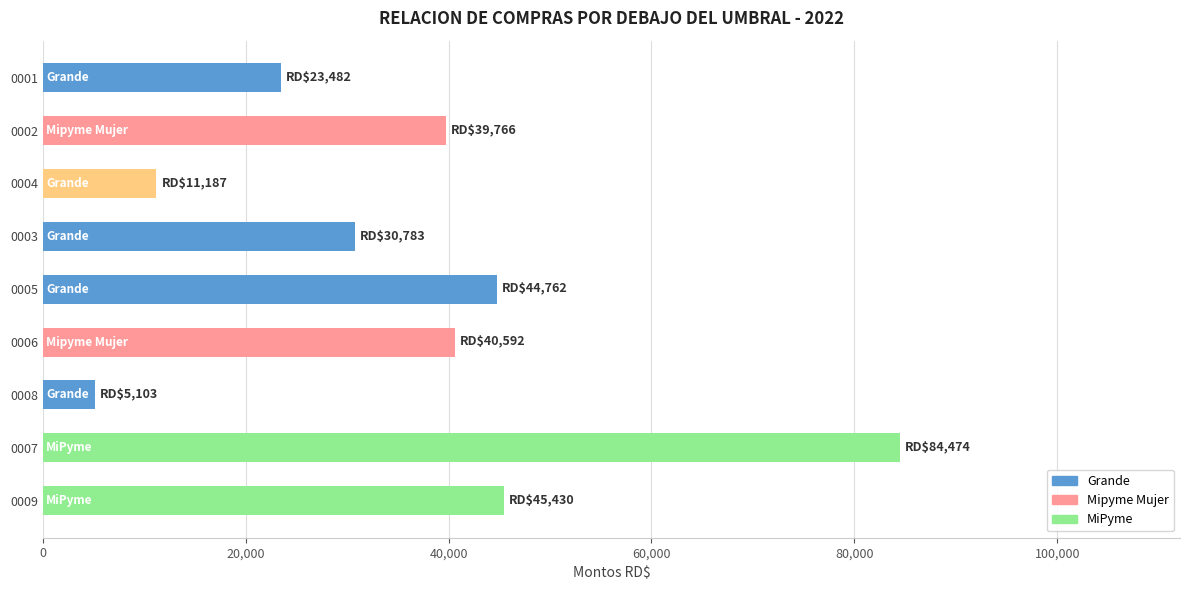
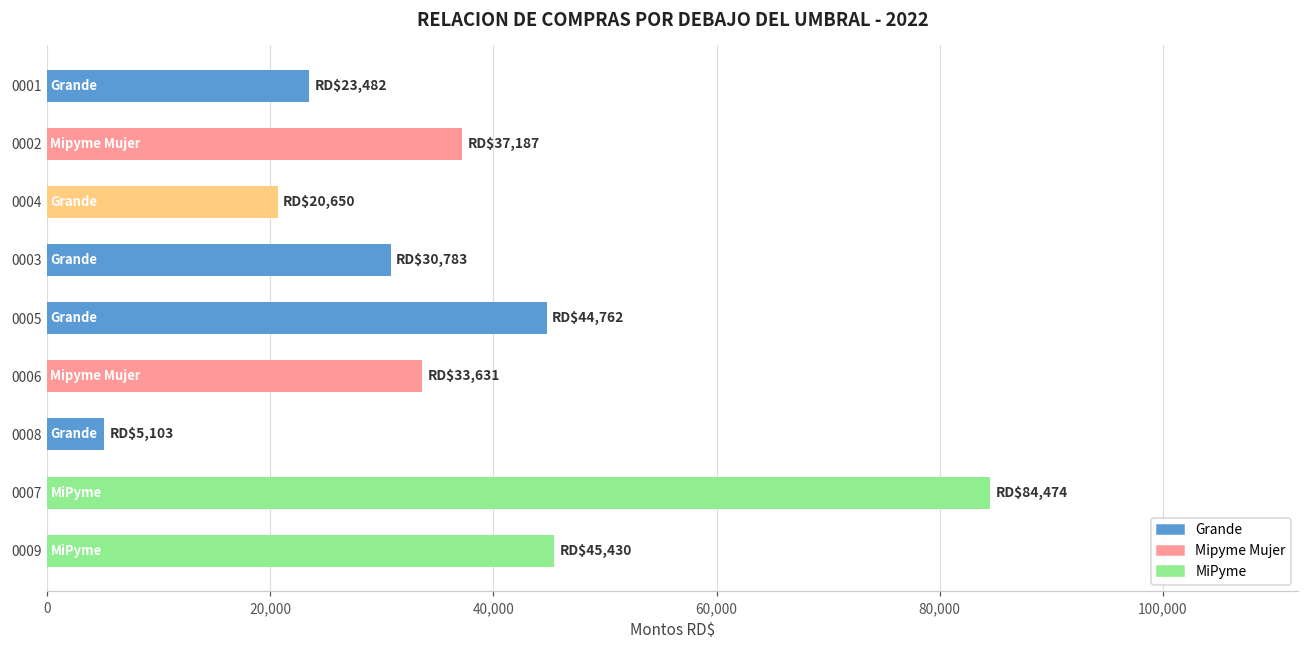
  {
    "0001": "$23,482",
-   "0002": "$39,766",
-   "0004": "$11,187",
+   "0002": "$37,187",
+   "0004": "$20,650",
    "0003": "$30,783",
    "0005": "$44,762",
-   "0006": "$40,592",
+   "0006": "$33,631",
    "0008": "$5,103",
    "0007": "$84,474",
    "0009": "$45,430"
  }
